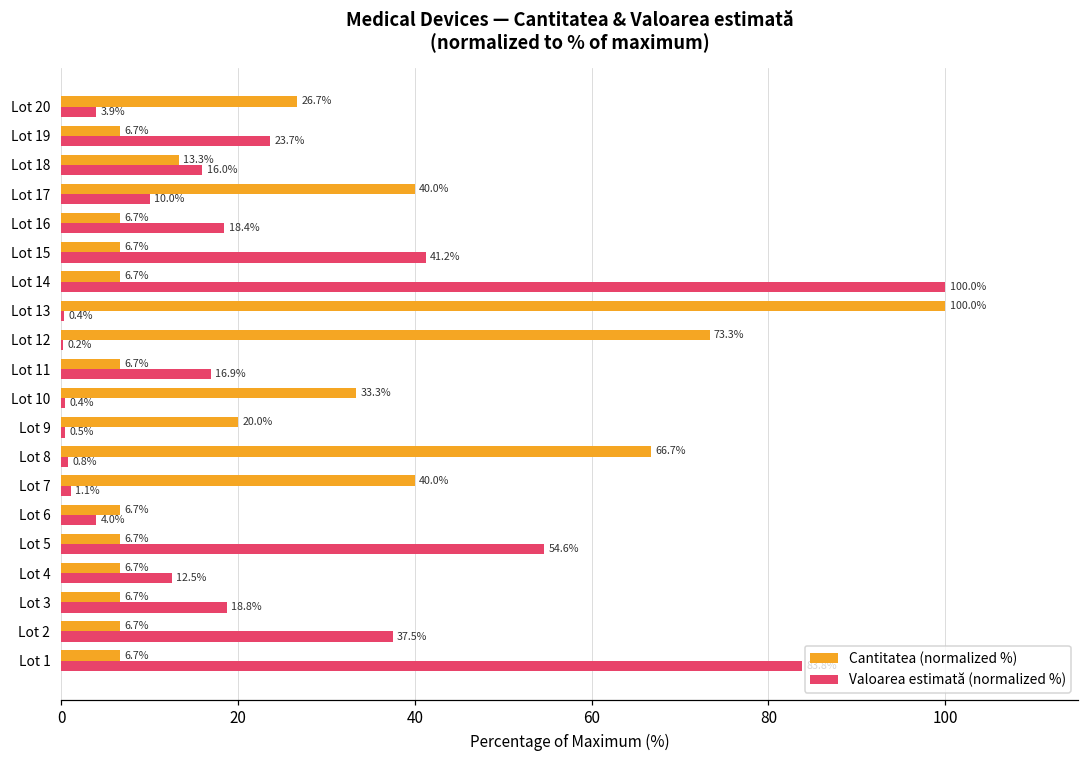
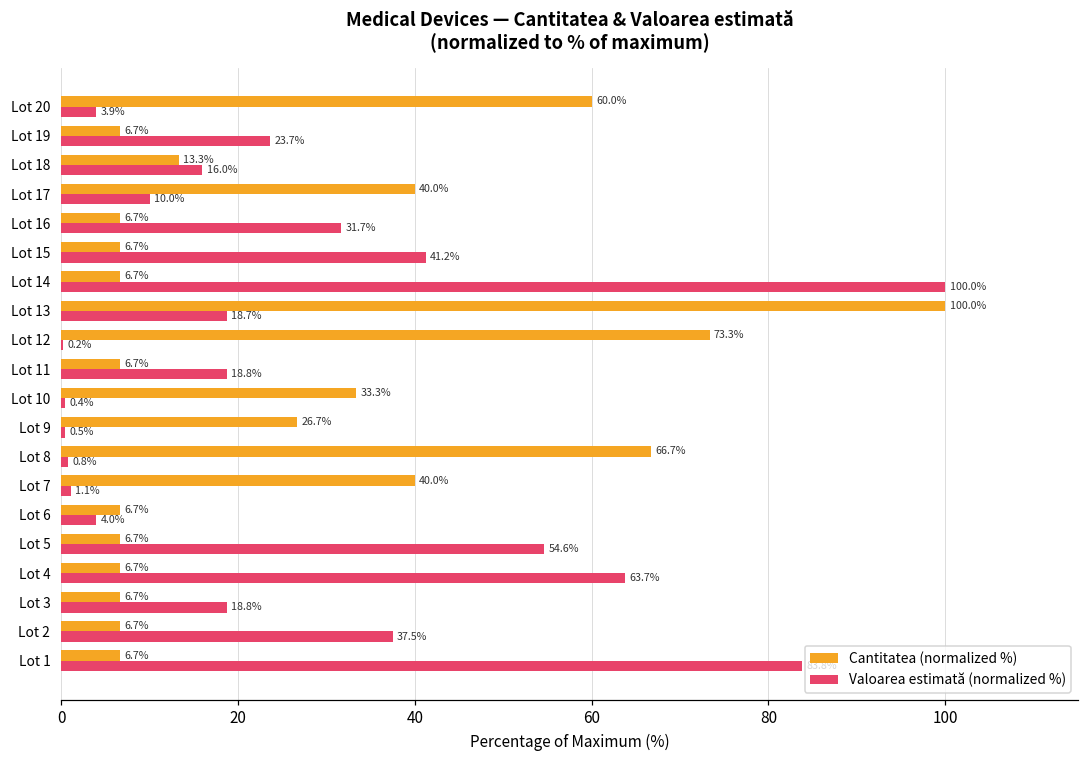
  {
    "Cantitatea (normalized %)": {
-     "Lot 20": "26.7%",
+     "Lot 20": "60.0%",
      "Lot 19": "6.7%",
      "Lot 18": "13.3%",
      "Lot 17": "40.0%",
      "Lot 16": "6.7%",
      "Lot 15": "6.7%",
      "Lot 14": "6.7%",
      "Lot 13": "100.0%",
      "Lot 12": "73.3%",
      "Lot 11": "6.7%",
      "Lot 10": "33.3%",
-     "Lot 9": "20.0%",
+     "Lot 9": "26.7%",
      "Lot 8": "66.7%",
      "Lot 7": "40.0%",
      "Lot 6": "6.7%",
      "Lot 5": "6.7%",
      "Lot 4": "6.7%",
      "Lot 3": "6.7%",
      "Lot 2": "6.7%",
      "Lot 1": "6.7%"
    },
    "Valoarea estimată (normalized %)": {
      "Lot 20": "3.9%",
      "Lot 19": "23.7%",
      "Lot 18": "16.0%",
      "Lot 17": "10.0%",
-     "Lot 16": "18.4%",
+     "Lot 16": "31.7%",
      "Lot 15": "41.2%",
      "Lot 14": "100.0%",
-     "Lot 13": "0.4%",
+     "Lot 13": "18.7%",
      "Lot 12": "0.2%",
-     "Lot 11": "16.9%",
+     "Lot 11": "18.8%",
      "Lot 10": "0.4%",
      "Lot 9": "0.5%",
      "Lot 8": "0.8%",
      "Lot 7": "1.1%",
      "Lot 6": "4.0%",
      "Lot 5": "54.6%",
-     "Lot 4": "12.5%",
+     "Lot 4": "63.7%",
      "Lot 3": "18.8%",
      "Lot 2": "37.5%"
    }
  }
